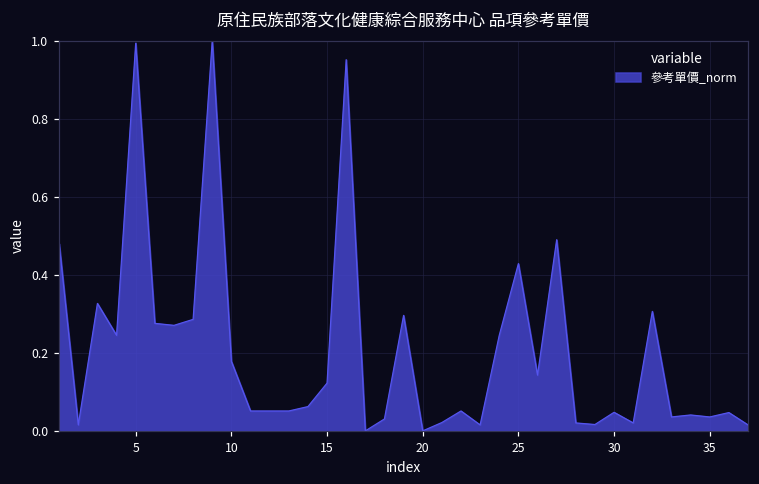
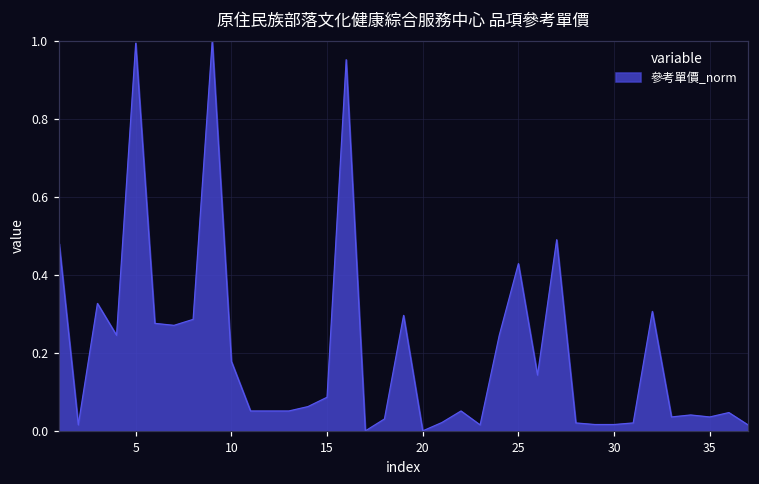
  {
    "5": 0.99,
    "10": 0.18,
-   "15": 0.12,
+   "15": 0.09,
    "20": 0.00,
    "25": 0.43,
-   "30": 0.05,
+   "30": 0.02,
    "35": 0.04
  }
